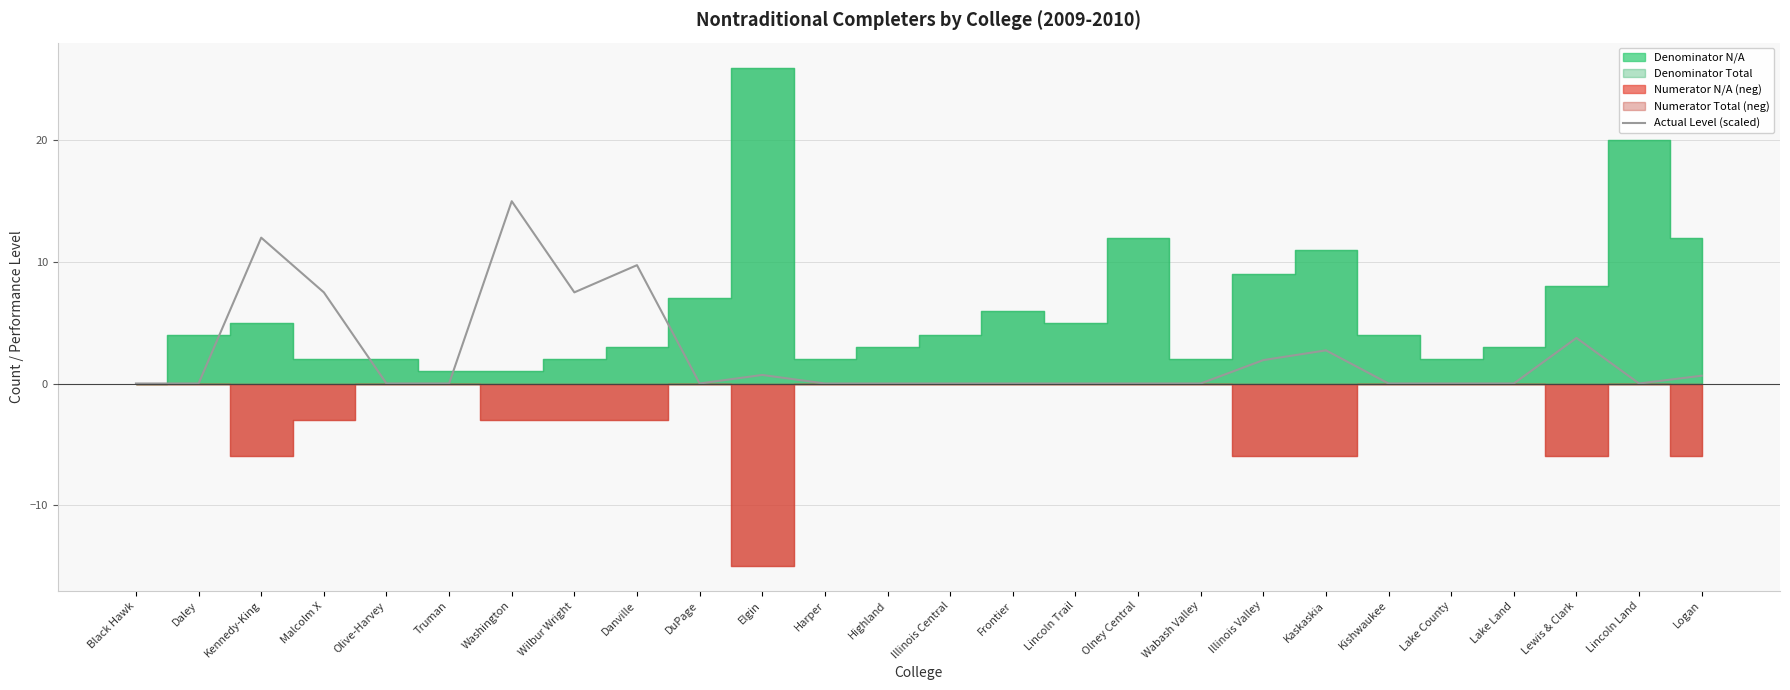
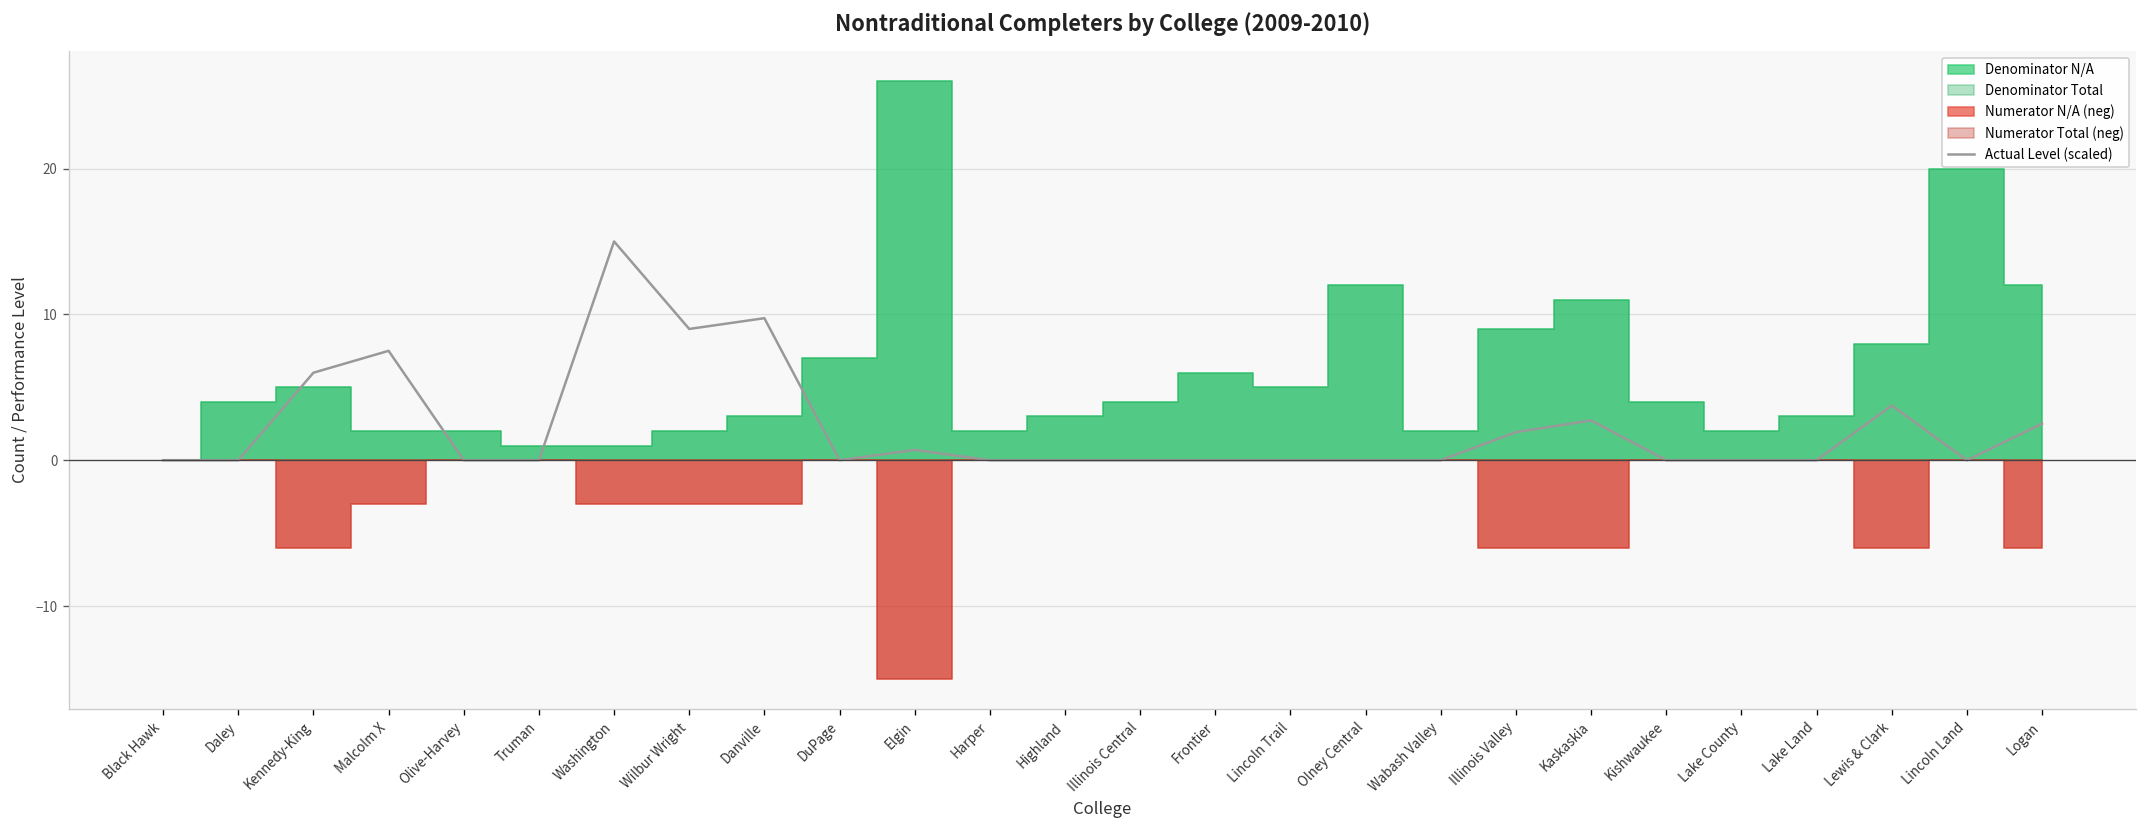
  {
    "Actual Level (scaled)": {
      "Daley": 0.0,
-     "Kennedy-King": 12.0,
+     "Kennedy-King": 6.0,
      "Malcolm X": 7.5,
      "Olive-Harvey": 0.0,
      "Truman": 0.0,
      "Washington": 15.0,
-     "Wilbur Wright": 7.5,
+     "Wilbur Wright": 9.0,
      "Danville": 9.7,
      "DuPage": 0.0,
      "Elgin": 0.7,
      "Harper": 0.0,
      "Highland": 0.0,
      "Illinois Central": 0.0,
      "Frontier": 0.0,
      "Lincoln Trail": 0.0,
      "Olney Central": 0.0,
      "Wabash Valley": 0.0,
      "Illinois Valley": 1.9,
      "Kaskaskia": 2.7,
      "Kishwaukee": 0.0,
      "Lake County": 0.0,
      "Lake Land": 0.0,
      "Lewis & Clark": 3.8,
      "Lincoln Land": 0.0,
-     "Logan": 0.6
+     "Logan": 2.5
    }
  }
